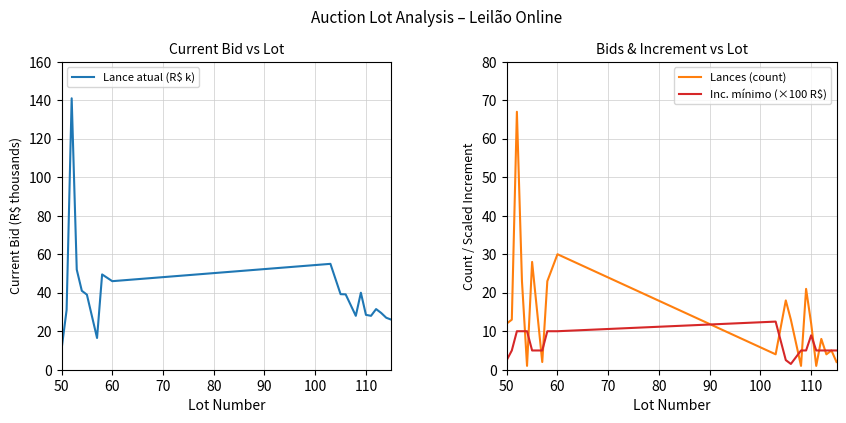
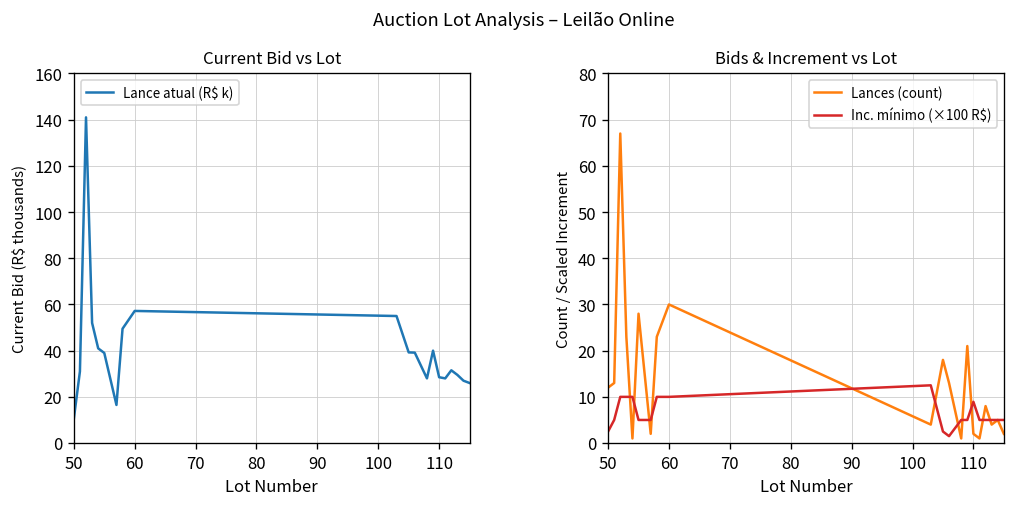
  {
    "Current Bid vs Lot": {
      "50": 11,
-     "60": 46,
+     "60": 57,
      "110": 29
    },
    "Bids & Increment vs Lot": {
      "Lances (count)": {
        "50": 12,
        "60": 30,
-       "110": 12
+       "110": 2
      },
      "Inc. mínimo (×100 R$)": {
        "50": 3,
        "60": 10,
        "110": 9
      }
    }
  }
